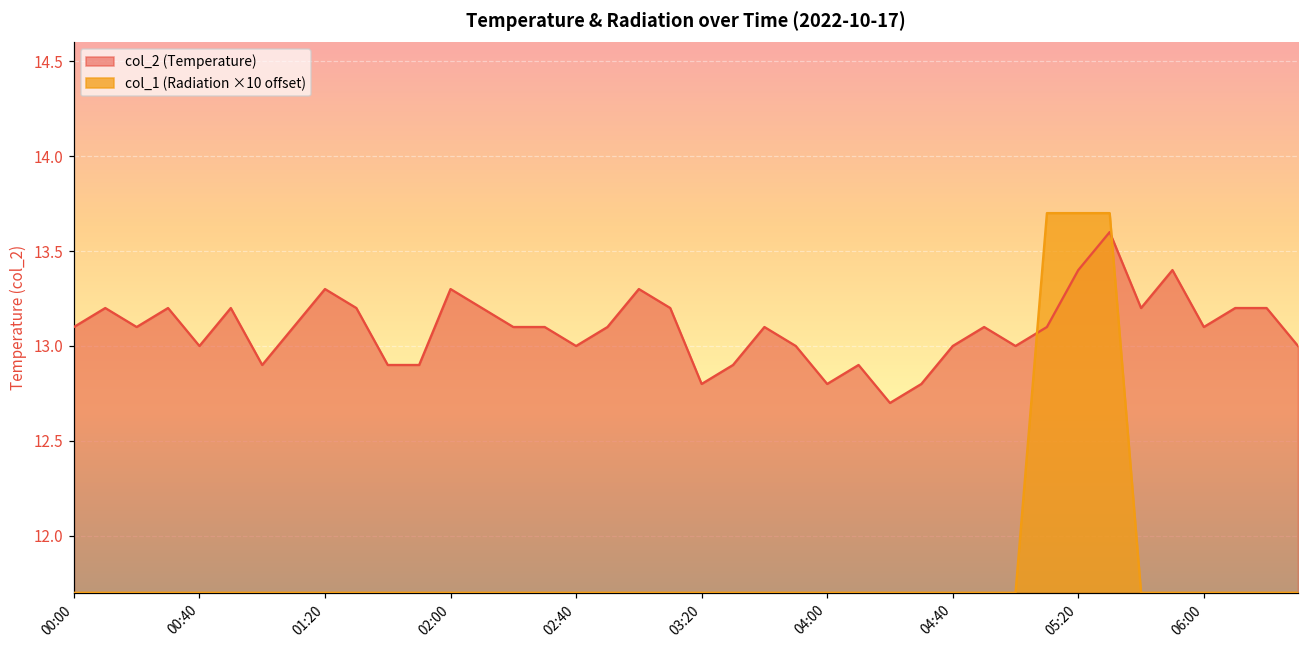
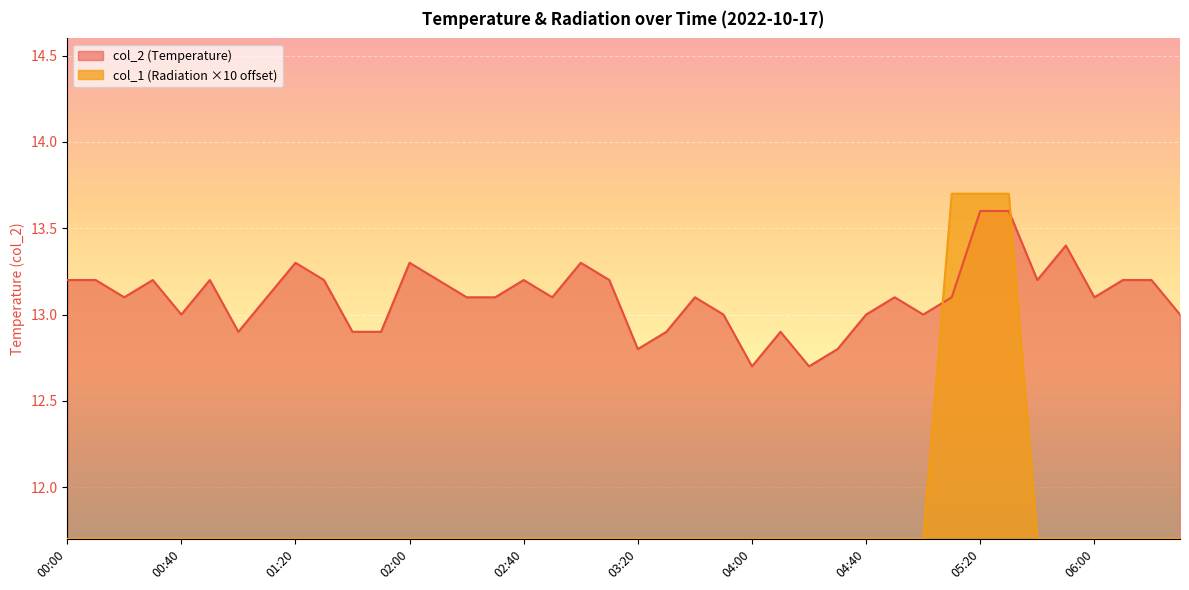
  {
    "col_2 (Temperature)": {
-     "00:00": 13.1,
+     "00:00": 13.2,
      "00:40": 13.0,
      "01:20": 13.3,
      "02:00": 13.3,
-     "02:40": 13.0,
+     "02:40": 13.2,
      "03:20": 12.8,
-     "04:00": 12.8,
+     "04:00": 12.7,
      "04:40": 13.0,
-     "05:20": 13.4,
+     "05:20": 13.6,
      "06:00": 13.1
    },
    "col_1 (Radiation ×10 offset)": {
      "00:00": 11.7,
      "00:40": 11.7,
      "01:20": 11.7,
      "02:00": 11.7,
      "02:40": 11.7,
      "03:20": 11.7,
      "04:00": 11.7,
      "04:40": 11.7,
      "05:20": 13.7,
      "06:00": 11.7
    }
  }
